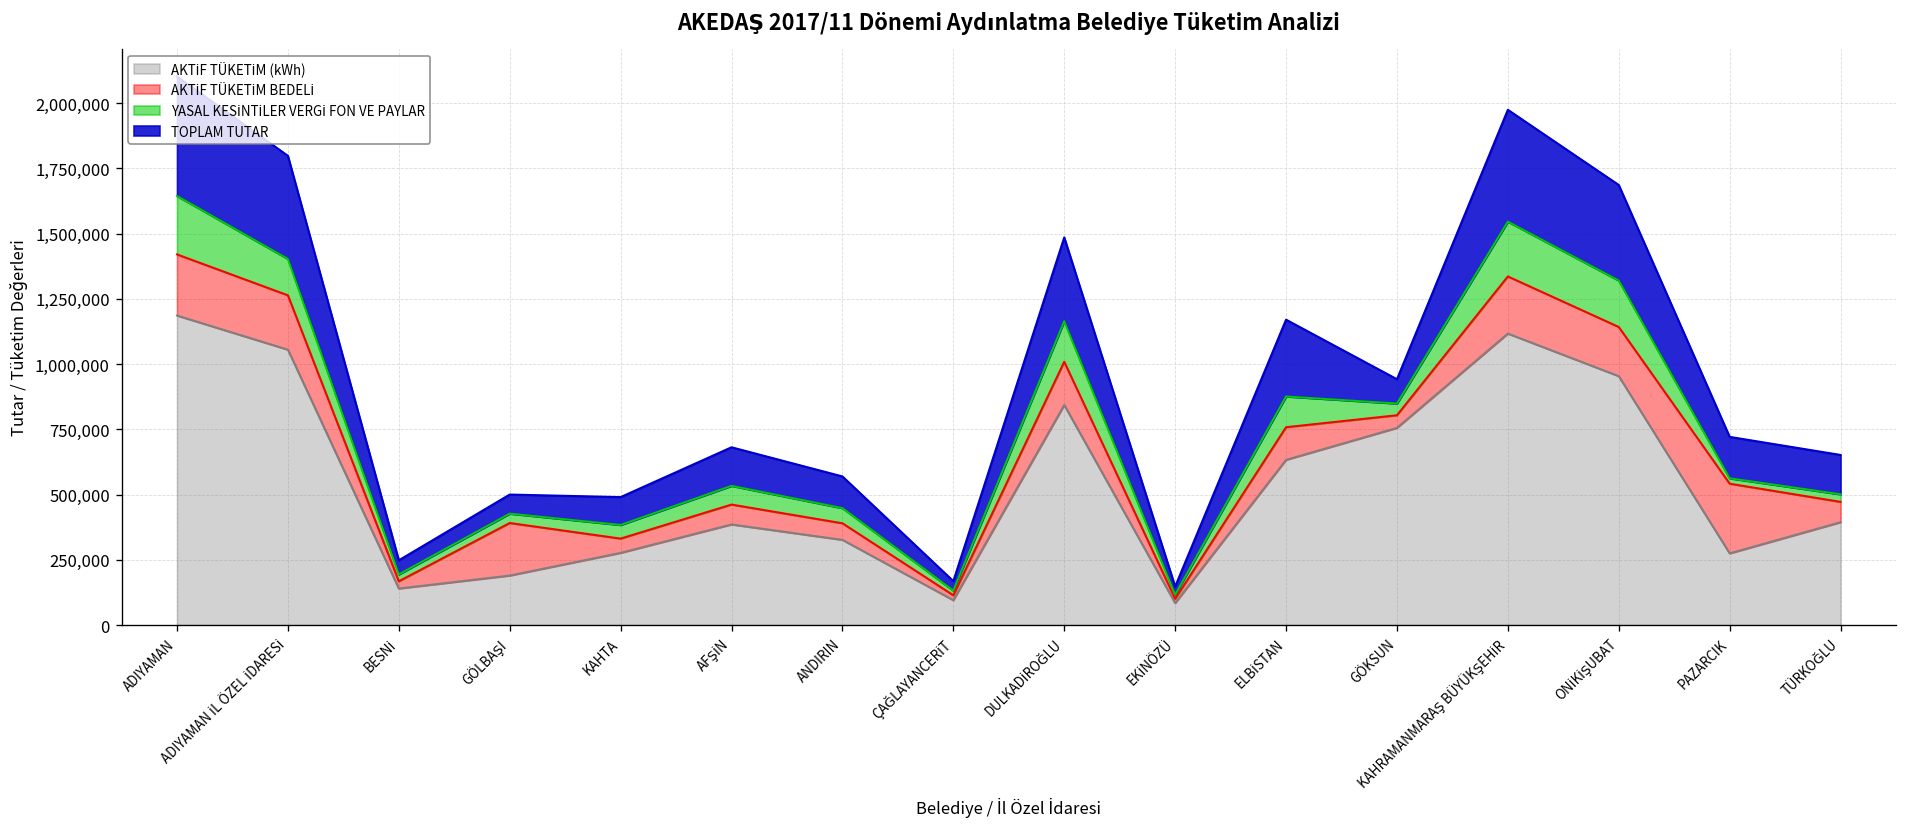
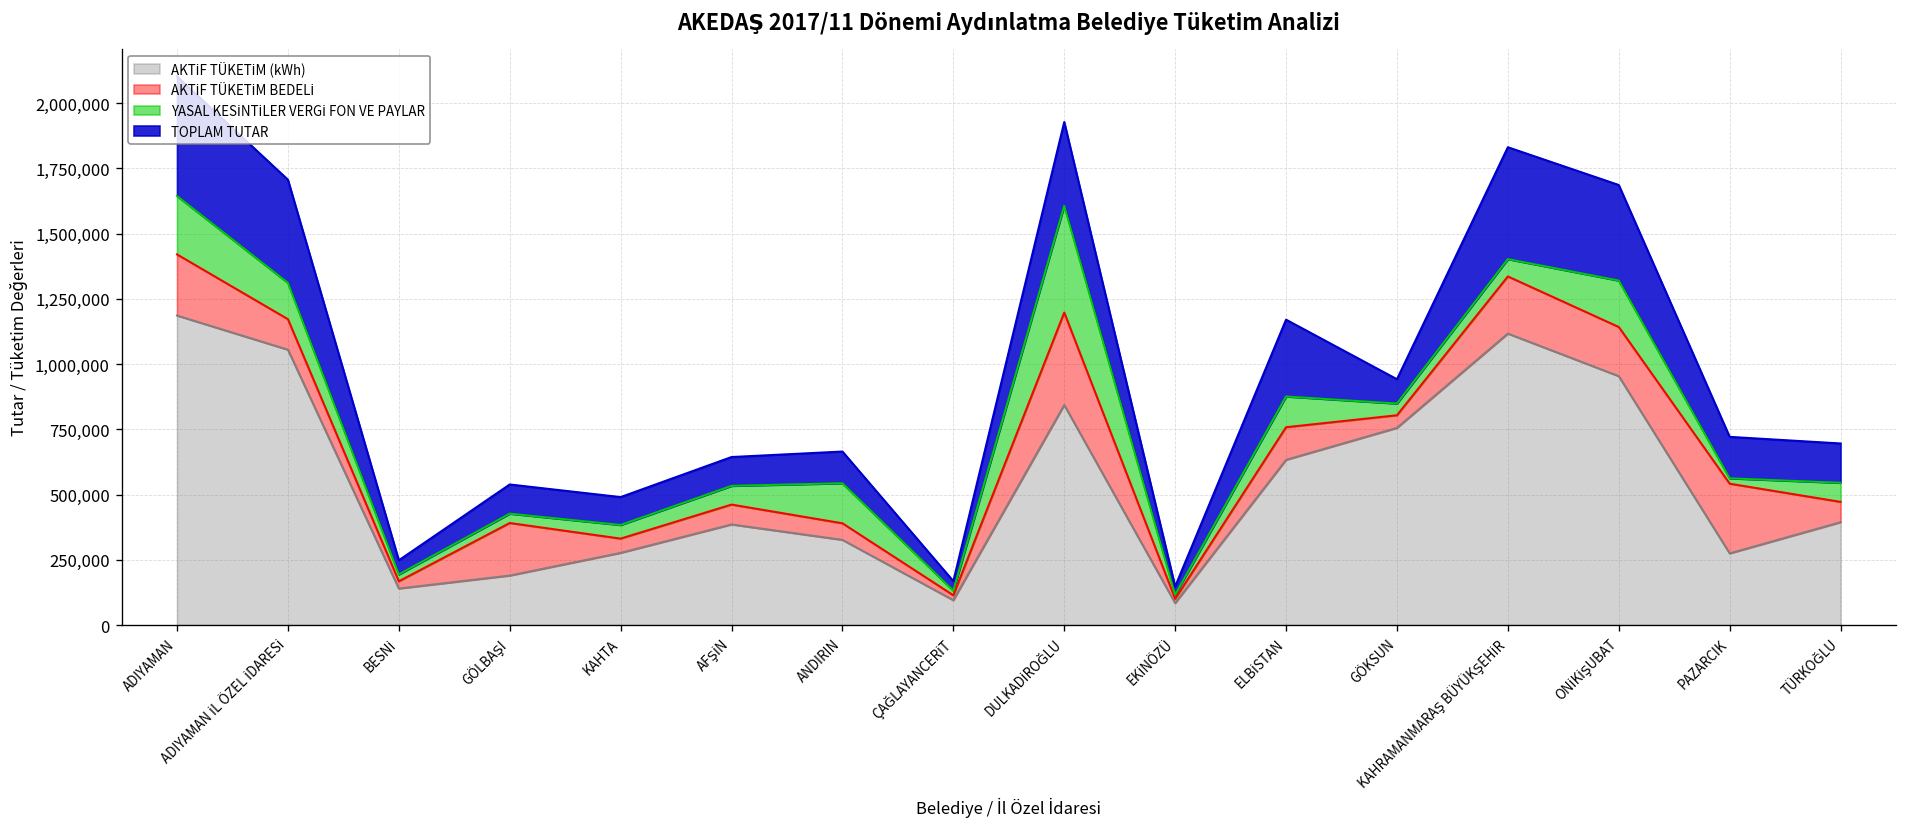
  {
    "AKTİF TÜKETİM (kWh)": {
      "ADIYAMAN": "1,190,000",
      "ADIYAMAN İL ÖZEL İDARESİ": "1,060,000",
      "BESNİ": "140,000",
      "GÖLBAŞI": "190,000",
      "KAHTA": "280,000",
      "AFŞİN": "390,000",
      "ANDIRIN": "330,000",
      "ÇAĞLAYANCERİT": "100,000",
      "DULKADİROĞLU": "840,000",
      "EKİNÖZÜ": "80,000",
      "ELBİSTAN": "630,000",
      "GÖKSUN": "760,000",
      "KAHRAMANMARAŞ BÜYÜKŞEHİR": "1,120,000",
      "ONİKİŞUBAT": "950,000",
      "PAZARCIK": "270,000",
      "TÜRKOĞLU": "390,000"
    },
    "AKTİF TÜKETİM BEDELİ": {
      "ADIYAMAN": "230,000",
-     "ADIYAMAN İL ÖZEL İDARESİ": "210,000",
+     "ADIYAMAN İL ÖZEL İDARESİ": "120,000",
      "BESNİ": "30,000",
      "GÖLBAŞI": "200,000",
      "KAHTA": "50,000",
      "AFŞİN": "80,000",
      "ANDIRIN": "60,000",
      "ÇAĞLAYANCERİT": "20,000",
-     "DULKADİROĞLU": "170,000",
+     "DULKADİROĞLU": "350,000",
      "EKİNÖZÜ": "20,000",
      "ELBİSTAN": "130,000",
      "GÖKSUN": "50,000",
      "KAHRAMANMARAŞ BÜYÜKŞEHİR": "220,000",
      "ONİKİŞUBAT": "190,000",
      "PAZARCIK": "270,000",
      "TÜRKOĞLU": "80,000"
    },
    "YASAL KESİNTİLER VERGİ FON VE PAYLAR": {
      "ADIYAMAN": "220,000",
      "ADIYAMAN İL ÖZEL İDARESİ": "140,000",
      "BESNİ": "30,000",
      "GÖLBAŞI": "40,000",
      "KAHTA": "50,000",
      "AFŞİN": "70,000",
-     "ANDIRIN": "60,000",
+     "ANDIRIN": "150,000",
      "ÇAĞLAYANCERİT": "20,000",
-     "DULKADİROĞLU": "160,000",
+     "DULKADİROĞLU": "410,000",
      "EKİNÖZÜ": "20,000",
      "ELBİSTAN": "120,000",
      "GÖKSUN": "40,000",
-     "KAHRAMANMARAŞ BÜYÜKŞEHİR": "210,000",
+     "KAHRAMANMARAŞ BÜYÜKŞEHİR": "70,000",
      "ONİKİŞUBAT": "180,000",
      "PAZARCIK": "20,000",
-     "TÜRKOĞLU": "30,000"
+     "TÜRKOĞLU": "70,000"
    },
    "TOPLAM TUTAR": {
      "ADIYAMAN İL ÖZEL İDARESİ": "400,000",
      "BESNİ": "50,000",
-     "GÖLBAŞI": "70,000",
+     "GÖLBAŞI": "110,000",
      "KAHTA": "110,000",
-     "AFŞİN": "150,000",
+     "AFŞİN": "110,000",
      "ANDIRIN": "120,000",
      "ÇAĞLAYANCERİT": "40,000",
      "DULKADİROĞLU": "320,000",
      "EKİNÖZÜ": "30,000",
      "ELBİSTAN": "290,000",
      "GÖKSUN": "90,000",
      "KAHRAMANMARAŞ BÜYÜKŞEHİR": "430,000",
      "ONİKİŞUBAT": "370,000",
      "PAZARCIK": "160,000",
      "TÜRKOĞLU": "150,000"
    }
  }
